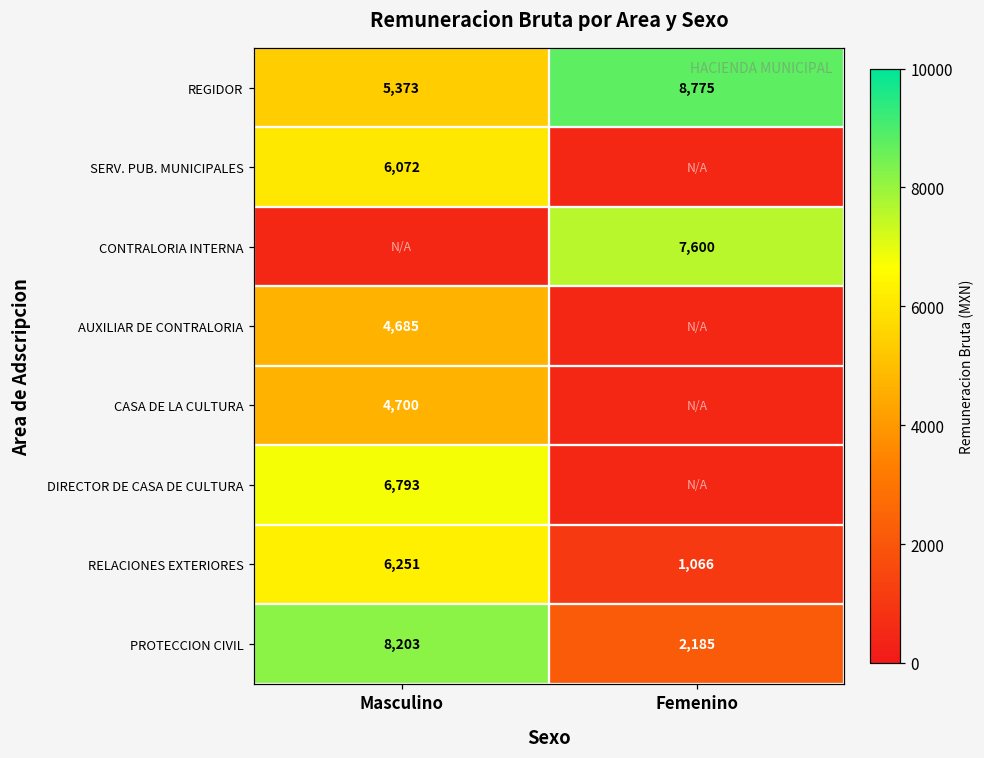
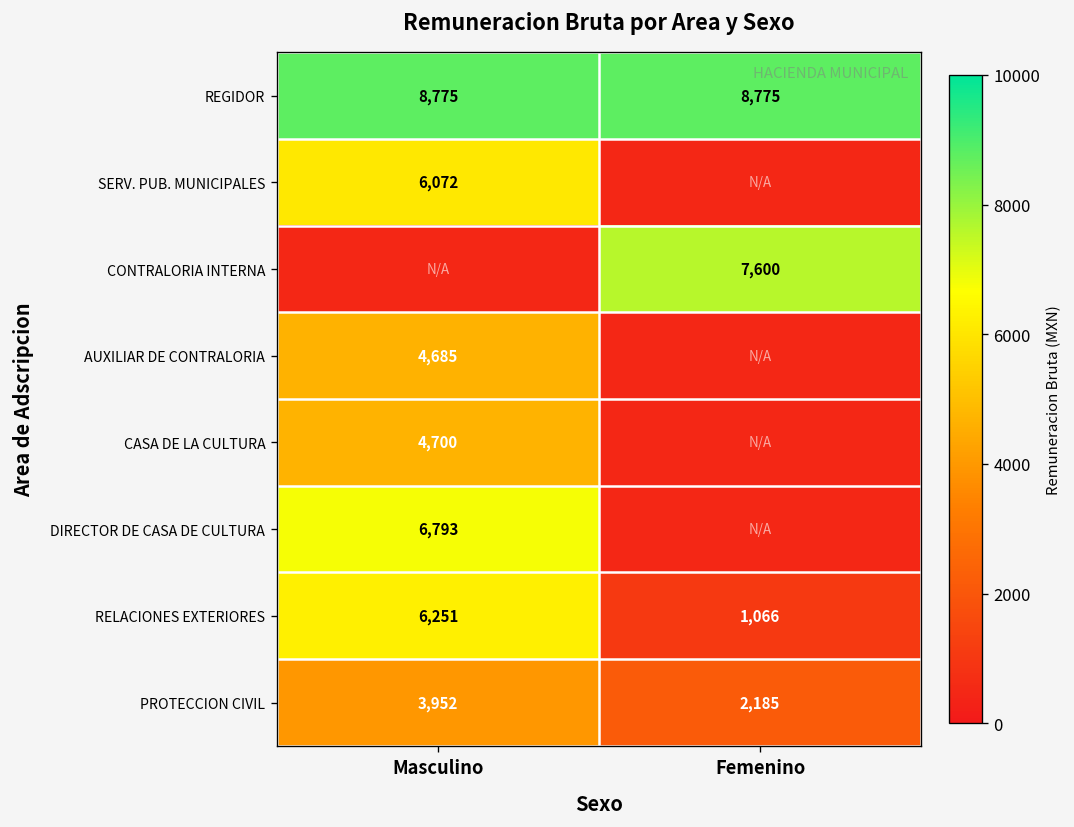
  {
    "REGIDOR": {
-     "Masculino": "5,373"
+     "Masculino": "8,775"
    },
    "SERV. PUB. MUNICIPALES": {
      "Masculino": "6,072"
    },
    "CONTRALORIA INTERNA": {
      "Femenino": "7,600"
    },
    "AUXILIAR DE CONTRALORIA": {
      "Masculino": "4,685"
    },
    "CASA DE LA CULTURA": {
      "Masculino": "4,700"
    },
    "DIRECTOR DE CASA DE CULTURA": {
      "Masculino": "6,793"
    },
    "RELACIONES EXTERIORES": {
      "Masculino": "6,251",
      "Femenino": "1,066"
    },
    "PROTECCION CIVIL": {
-     "Masculino": "8,203",
+     "Masculino": "3,952",
      "Femenino": "2,185"
    }
  }
